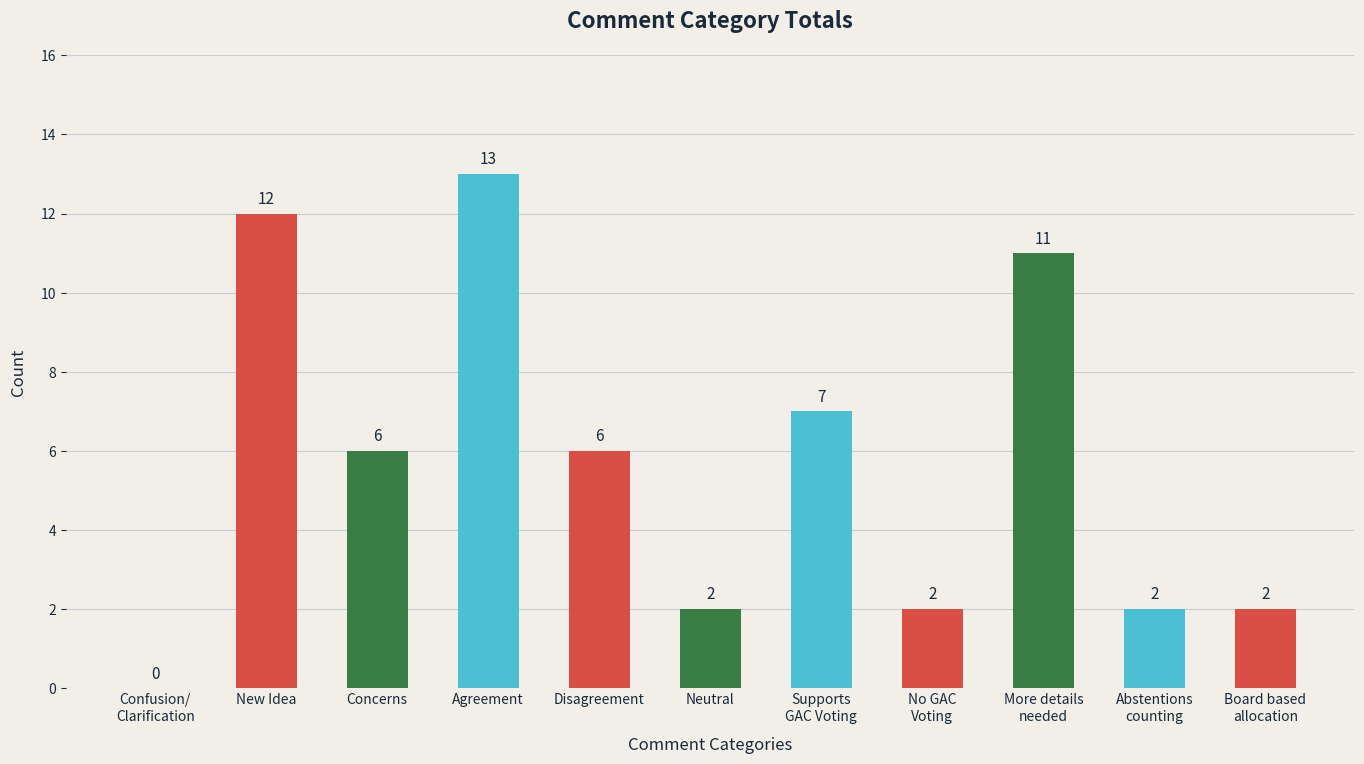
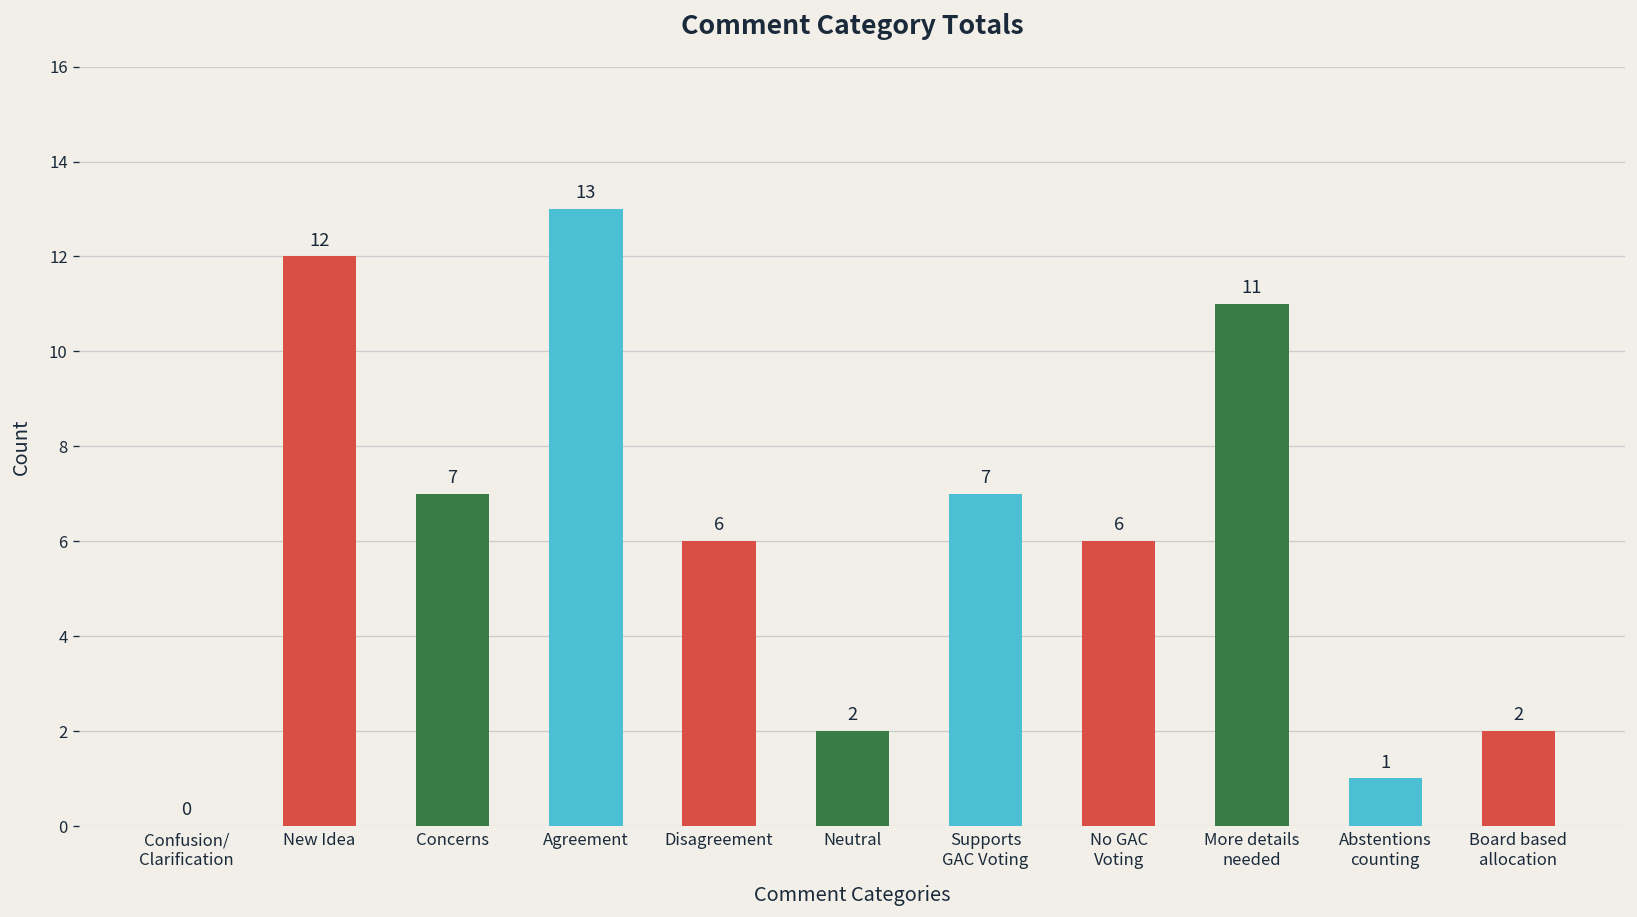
  {
    "Confusion/ Clarification": 0,
    "New Idea": 12,
-   "Concerns": 6,
+   "Concerns": 7,
    "Agreement": 13,
    "Disagreement": 6,
    "Neutral": 2,
    "Supports GAC Voting": 7,
-   "No GAC Voting": 2,
+   "No GAC Voting": 6,
    "More details needed": 11,
-   "Abstentions counting": 2,
+   "Abstentions counting": 1,
    "Board based allocation": 2
  }
